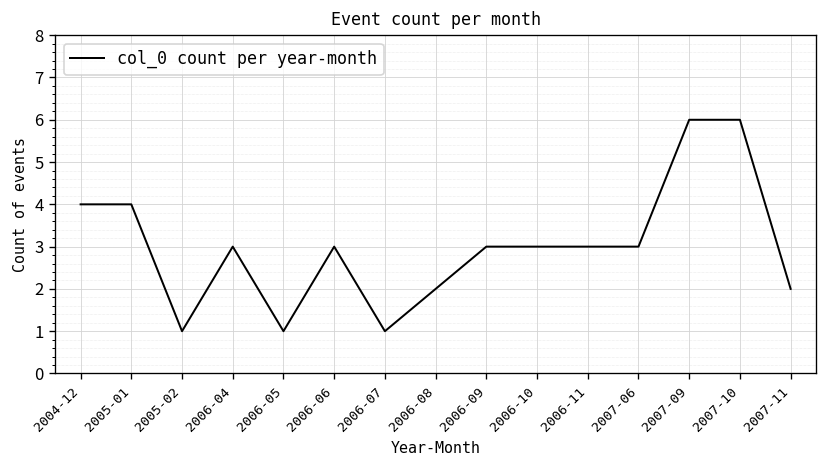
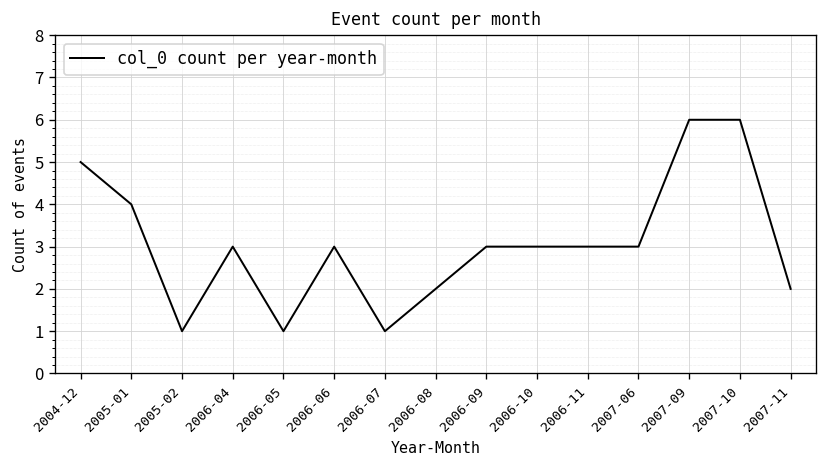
  {
-   "2004-12": 4,
+   "2004-12": 5,
    "2005-01": 4,
    "2005-02": 1,
    "2006-04": 3,
    "2006-05": 1,
    "2006-06": 3,
    "2006-07": 1,
    "2006-08": 2,
    "2006-09": 3,
    "2006-10": 3,
    "2006-11": 3,
    "2007-06": 3,
    "2007-09": 6,
    "2007-10": 6,
    "2007-11": 2
  }
